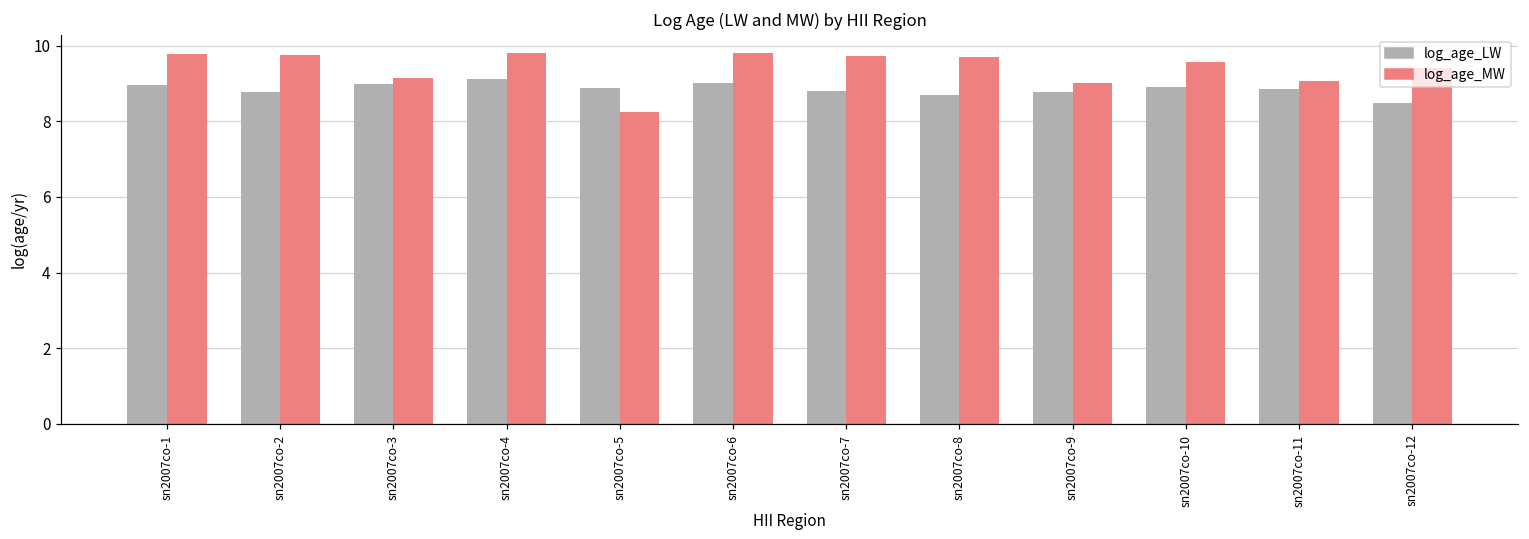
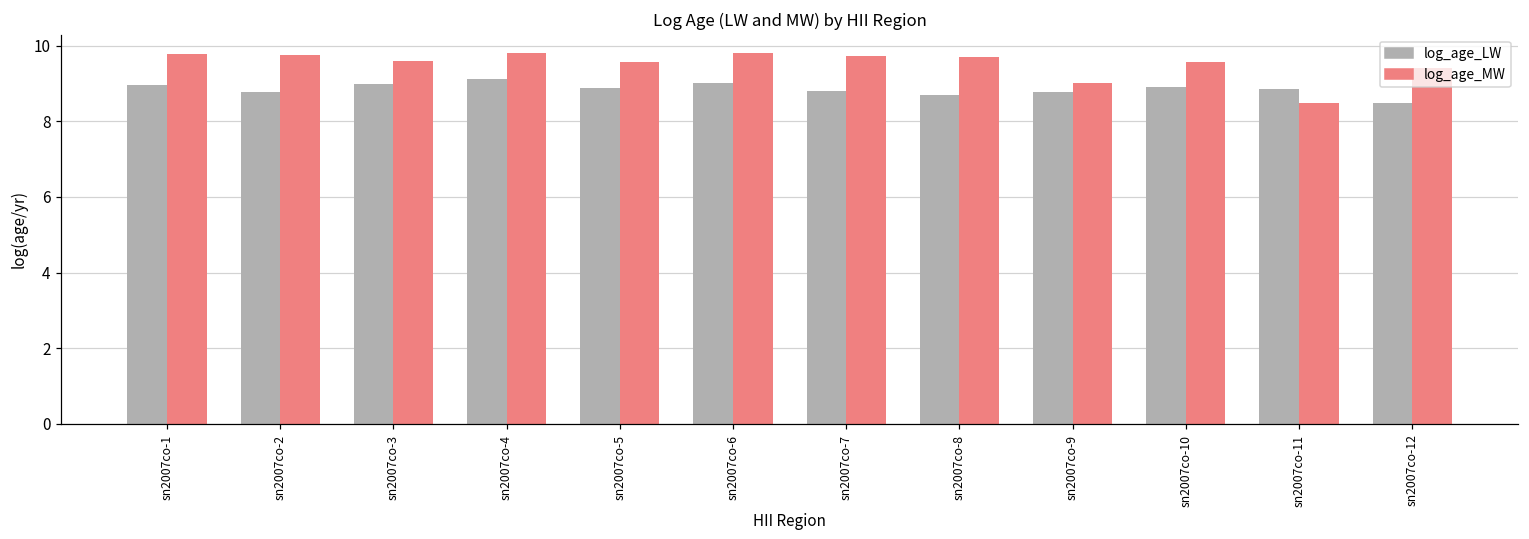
  {
    "log_age_LW": {
      "sn2007co-1": 9.0,
      "sn2007co-2": 8.8,
      "sn2007co-3": 9.0,
      "sn2007co-4": 9.1,
      "sn2007co-5": 8.9,
      "sn2007co-6": 9.0,
      "sn2007co-7": 8.8,
      "sn2007co-8": 8.7,
      "sn2007co-9": 8.8,
      "sn2007co-10": 8.9,
      "sn2007co-11": 8.9,
      "sn2007co-12": 8.5
    },
    "log_age_MW": {
      "sn2007co-1": 9.8,
      "sn2007co-2": 9.7,
-     "sn2007co-3": 9.2,
+     "sn2007co-3": 9.6,
      "sn2007co-4": 9.8,
-     "sn2007co-5": 8.3,
+     "sn2007co-5": 9.6,
      "sn2007co-6": 9.8,
      "sn2007co-7": 9.7,
      "sn2007co-8": 9.7,
      "sn2007co-9": 9.0,
      "sn2007co-10": 9.6,
-     "sn2007co-11": 9.1
+     "sn2007co-11": 8.5
    }
  }
